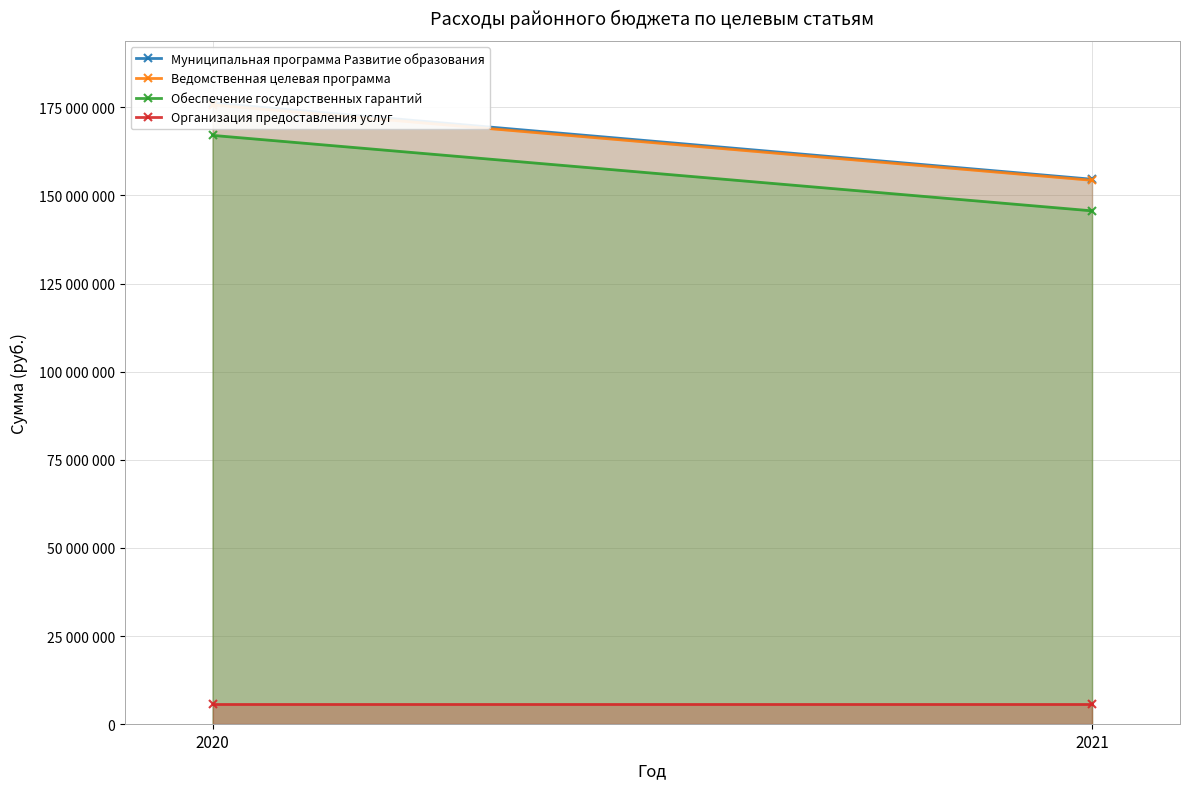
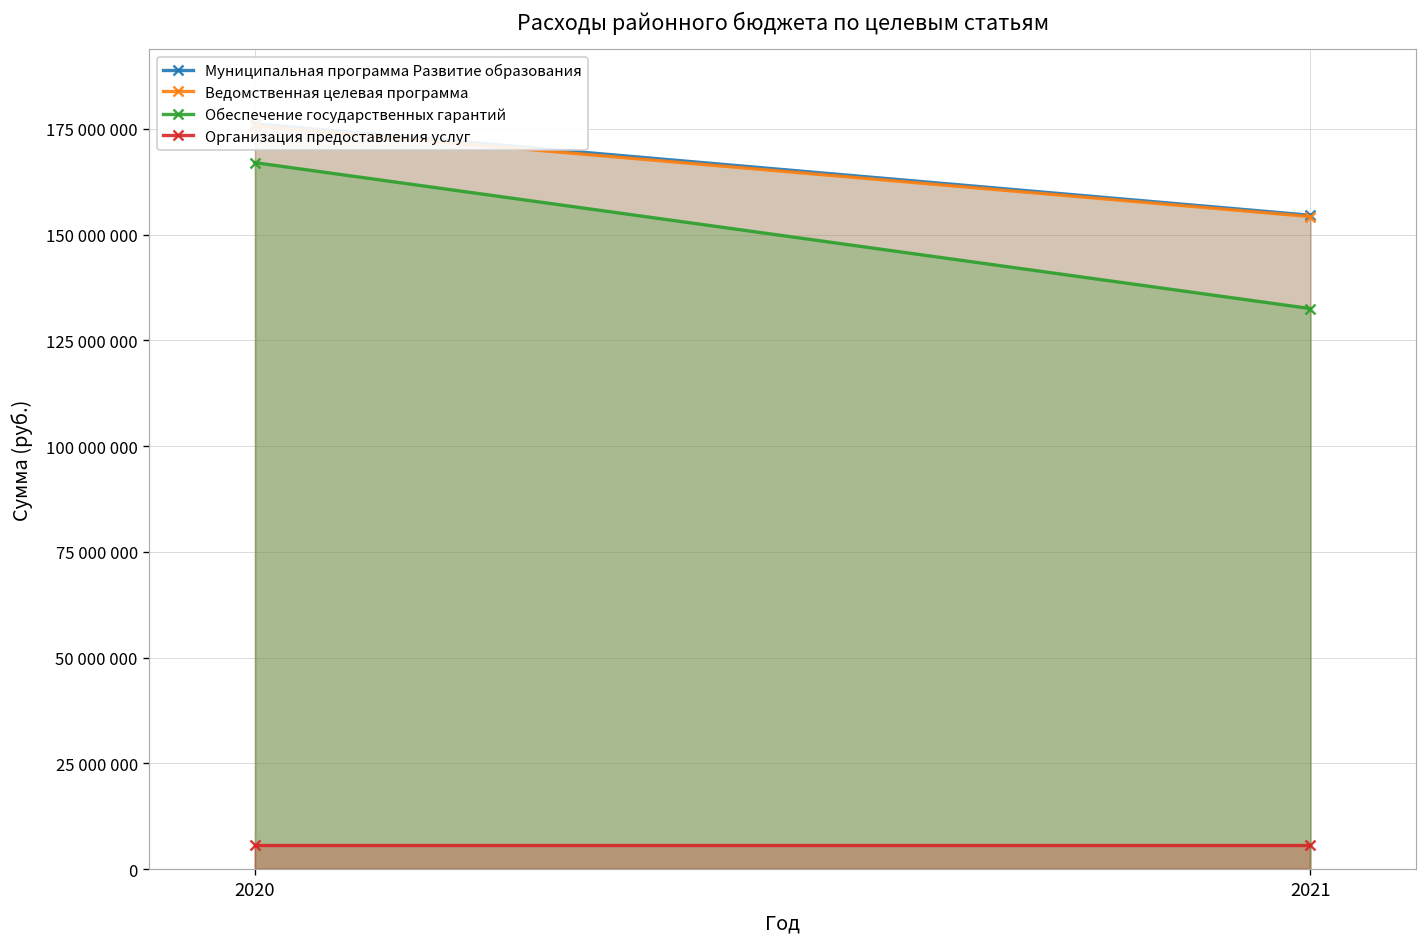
  {
    "Обеспечение государственных гарантий": {
      "2020": 167000000,
-     "2021": 146000000
+     "2021": 133000000
    },
    "Организация предоставления услуг": {
      "2020": 6000000,
      "2021": 6000000
    }
  }
